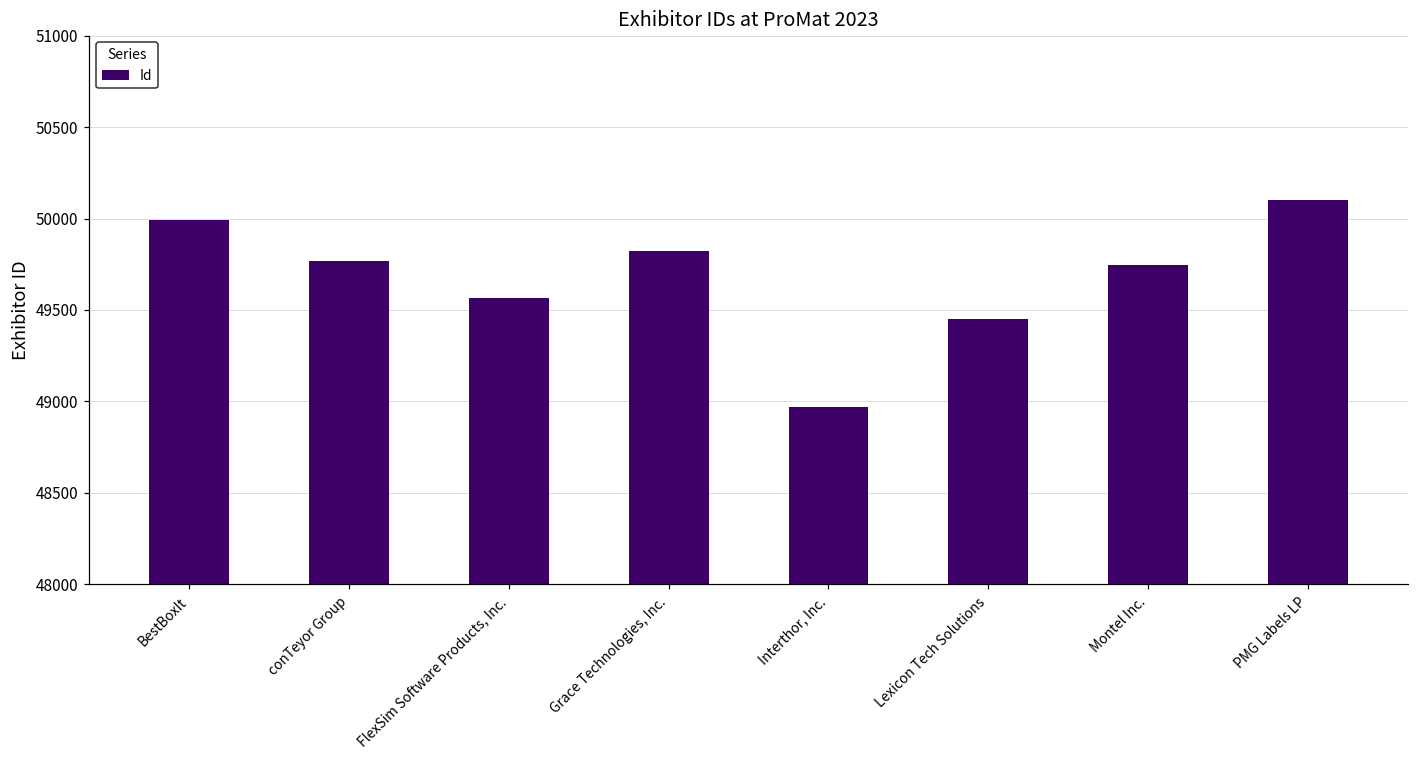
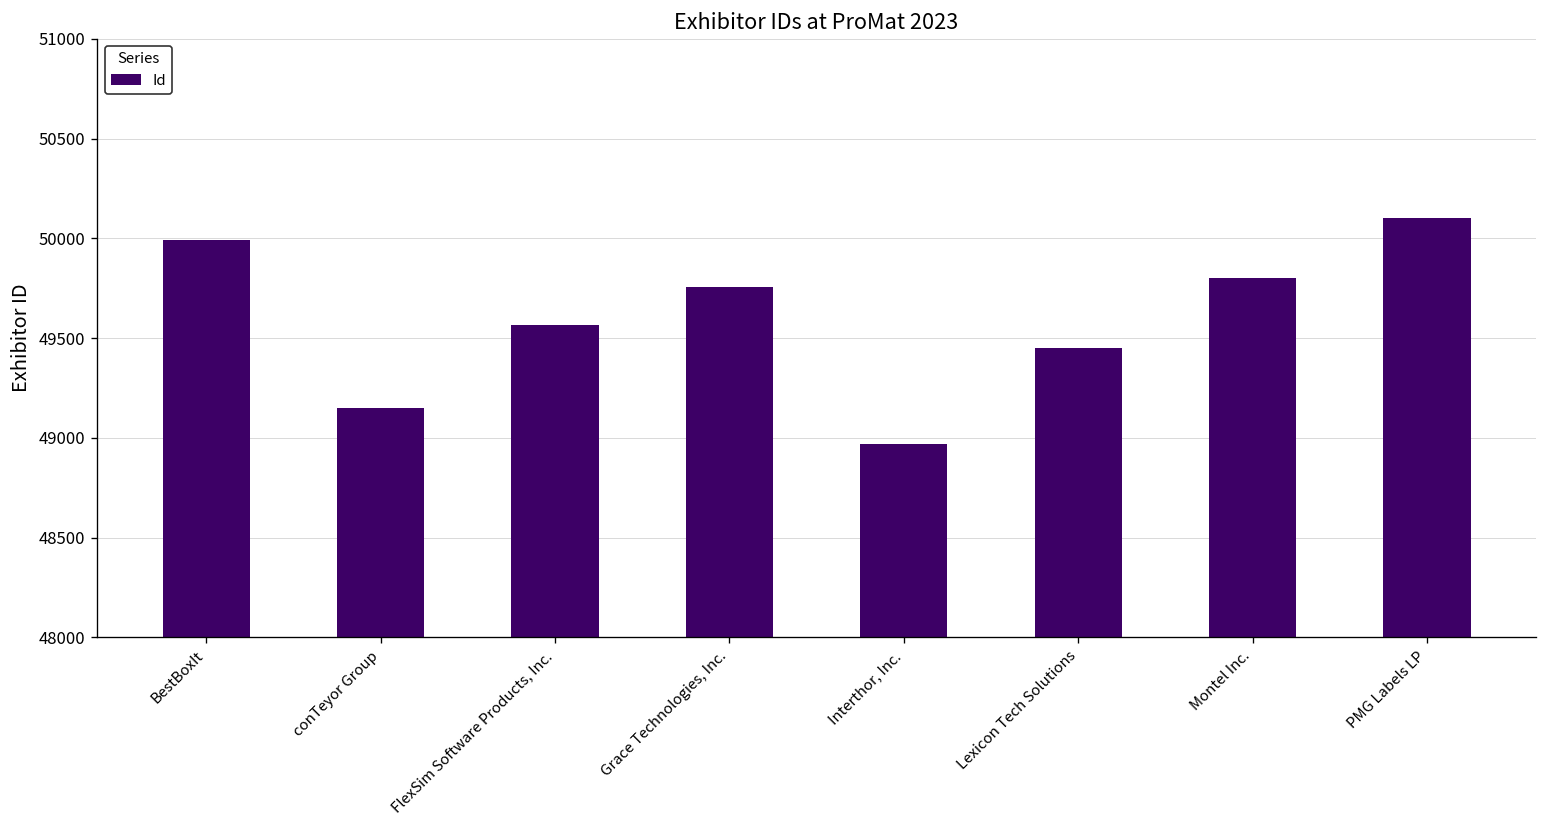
  {
    "BestBoxIt": 49990,
-   "conTeyor Group": 49770,
+   "conTeyor Group": 49150,
    "FlexSim Software Products, Inc.": 49570,
-   "Grace Technologies, Inc.": 49820,
+   "Grace Technologies, Inc.": 49760,
    "Interthor, Inc.": 48970,
    "Lexicon Tech Solutions": 49450,
-   "Montel Inc.": 49750,
+   "Montel Inc.": 49800,
    "PMG Labels LP": 50100
  }
